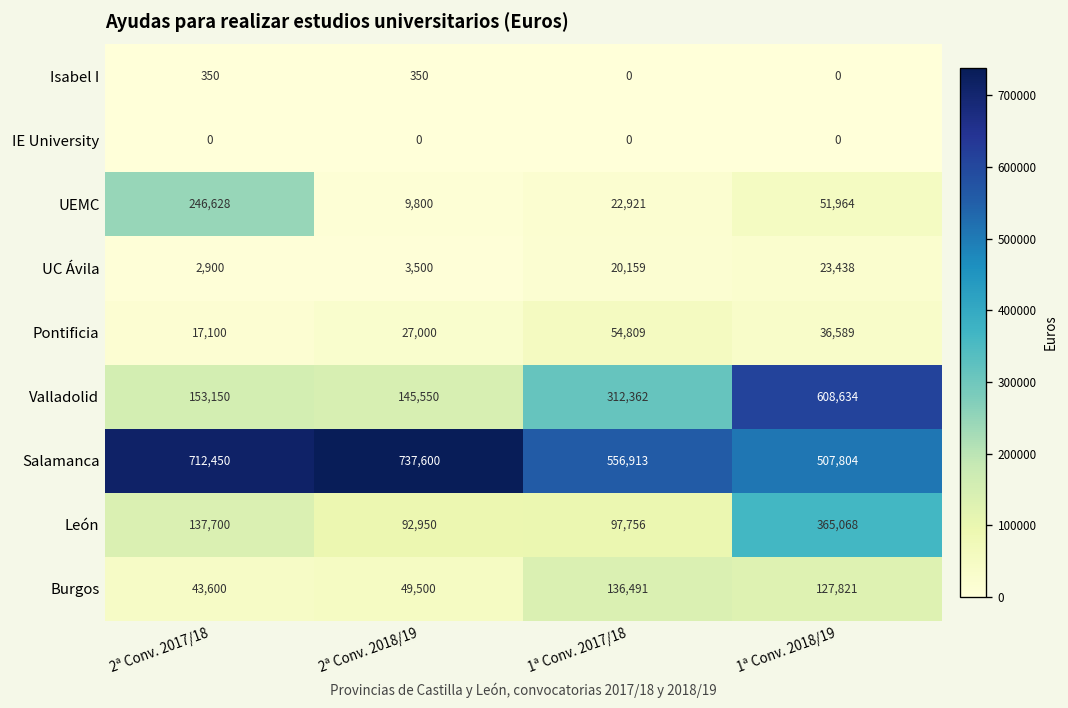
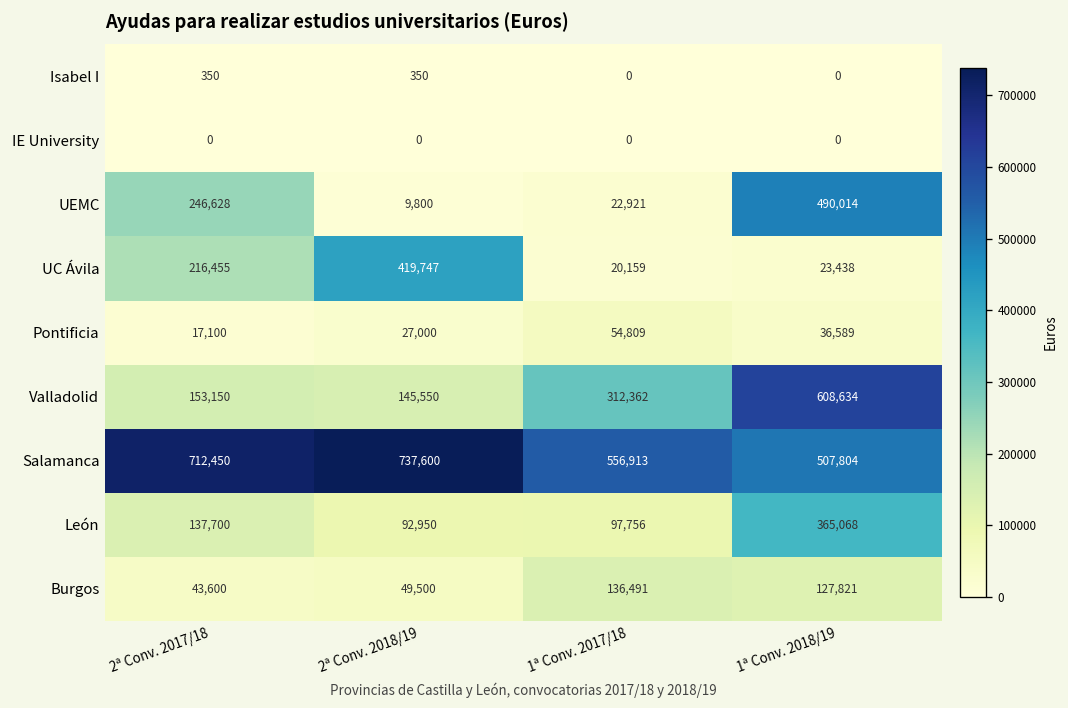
  {
    "Isabel I": {
      "2ª Conv. 2017/18": "350",
      "2ª Conv. 2018/19": "350",
      "1ª Conv. 2017/18": "0",
      "1ª Conv. 2018/19": "0"
    },
    "IE University": {
      "2ª Conv. 2017/18": "0",
      "2ª Conv. 2018/19": "0",
      "1ª Conv. 2017/18": "0",
      "1ª Conv. 2018/19": "0"
    },
    "UEMC": {
      "2ª Conv. 2017/18": "246,628",
      "2ª Conv. 2018/19": "9,800",
      "1ª Conv. 2017/18": "22,921",
-     "1ª Conv. 2018/19": "51,964"
+     "1ª Conv. 2018/19": "490,014"
    },
    "UC Ávila": {
-     "2ª Conv. 2017/18": "2,900",
-     "2ª Conv. 2018/19": "3,500",
+     "2ª Conv. 2017/18": "216,455",
+     "2ª Conv. 2018/19": "419,747",
      "1ª Conv. 2017/18": "20,159",
      "1ª Conv. 2018/19": "23,438"
    },
    "Pontificia": {
      "2ª Conv. 2017/18": "17,100",
      "2ª Conv. 2018/19": "27,000",
      "1ª Conv. 2017/18": "54,809",
      "1ª Conv. 2018/19": "36,589"
    },
    "Valladolid": {
      "2ª Conv. 2017/18": "153,150",
      "2ª Conv. 2018/19": "145,550",
      "1ª Conv. 2017/18": "312,362",
      "1ª Conv. 2018/19": "608,634"
    },
    "Salamanca": {
      "2ª Conv. 2017/18": "712,450",
      "2ª Conv. 2018/19": "737,600",
      "1ª Conv. 2017/18": "556,913",
      "1ª Conv. 2018/19": "507,804"
    },
    "León": {
      "2ª Conv. 2017/18": "137,700",
      "2ª Conv. 2018/19": "92,950",
      "1ª Conv. 2017/18": "97,756",
      "1ª Conv. 2018/19": "365,068"
    },
    "Burgos": {
      "2ª Conv. 2017/18": "43,600",
      "2ª Conv. 2018/19": "49,500",
      "1ª Conv. 2017/18": "136,491",
      "1ª Conv. 2018/19": "127,821"
    }
  }
